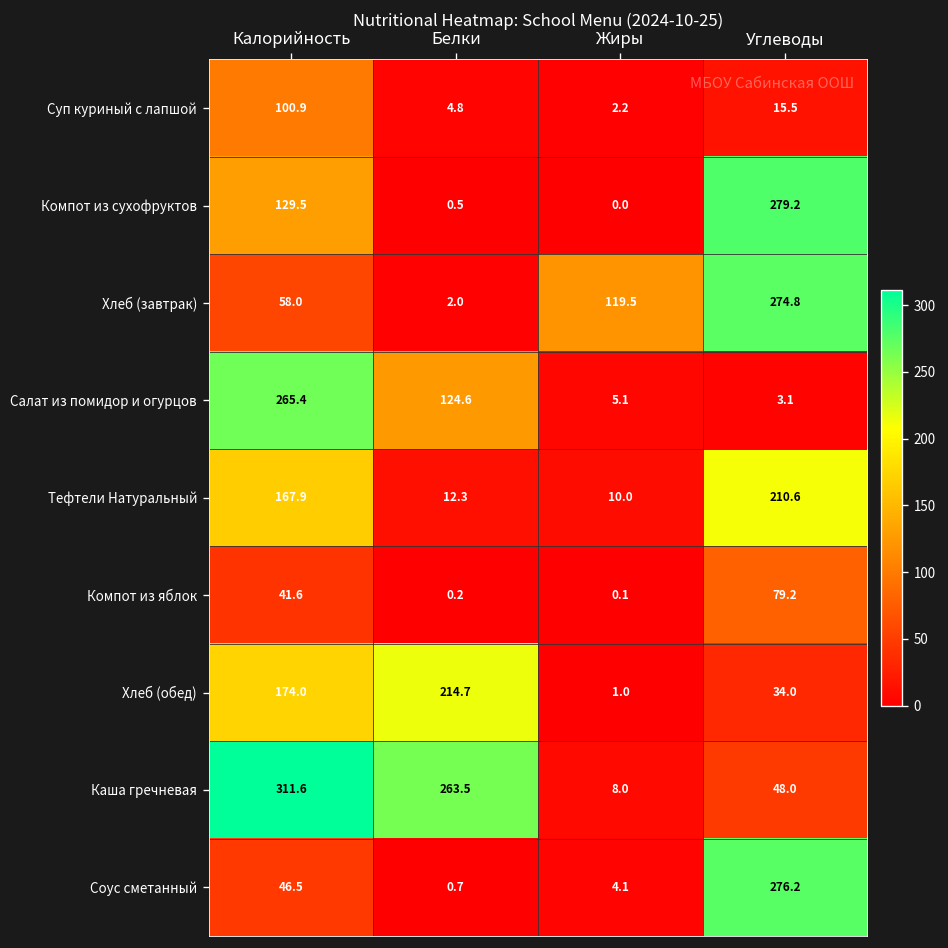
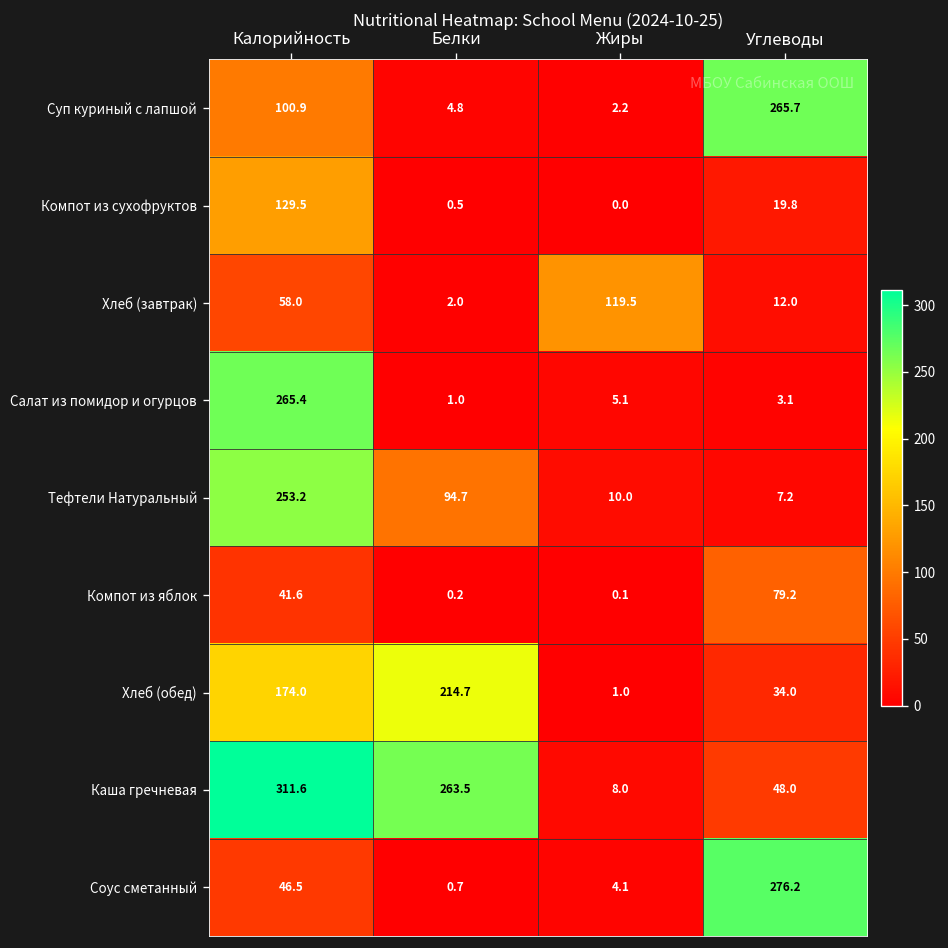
  {
    "Суп куриный с лапшой": {
      "Калорийность": 100.9,
      "Белки": 4.8,
      "Жиры": 2.2,
-     "Углеводы": 15.5
+     "Углеводы": 265.7
    },
    "Компот из сухофруктов": {
      "Калорийность": 129.5,
      "Белки": 0.5,
      "Жиры": 0.0,
-     "Углеводы": 279.2
+     "Углеводы": 19.8
    },
    "Хлеб (завтрак)": {
      "Калорийность": 58.0,
      "Белки": 2.0,
      "Жиры": 119.5,
-     "Углеводы": 274.8
+     "Углеводы": 12.0
    },
    "Салат из помидор и огурцов": {
      "Калорийность": 265.4,
-     "Белки": 124.6,
+     "Белки": 1.0,
      "Жиры": 5.1,
      "Углеводы": 3.1
    },
    "Тефтели Натуральный": {
-     "Калорийность": 167.9,
-     "Белки": 12.3,
+     "Калорийность": 253.2,
+     "Белки": 94.7,
      "Жиры": 10.0,
-     "Углеводы": 210.6
+     "Углеводы": 7.2
    },
    "Компот из яблок": {
      "Калорийность": 41.6,
      "Белки": 0.2,
      "Жиры": 0.1,
      "Углеводы": 79.2
    },
    "Хлеб (обед)": {
      "Калорийность": 174.0,
      "Белки": 214.7,
      "Жиры": 1.0,
      "Углеводы": 34.0
    },
    "Каша гречневая": {
      "Калорийность": 311.6,
      "Белки": 263.5,
      "Жиры": 8.0,
      "Углеводы": 48.0
    },
    "Соус сметанный": {
      "Калорийность": 46.5,
      "Белки": 0.7,
      "Жиры": 4.1,
      "Углеводы": 276.2
    }
  }
